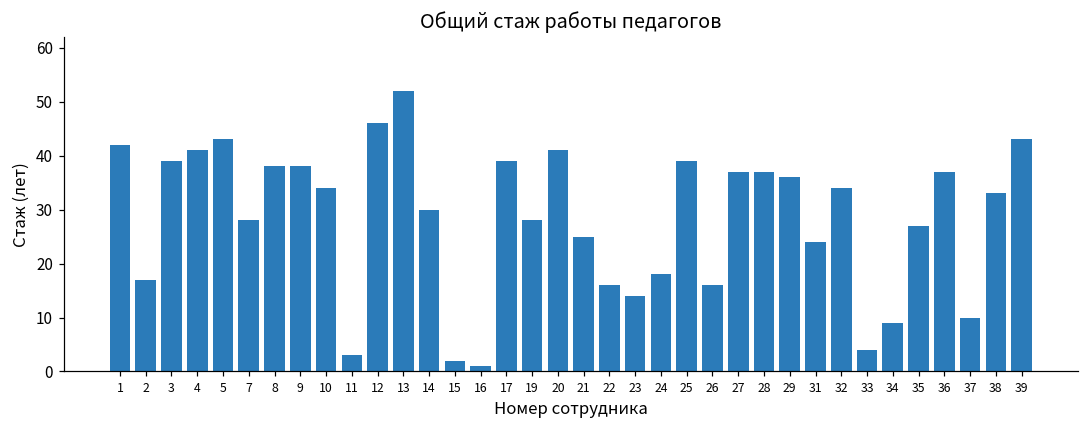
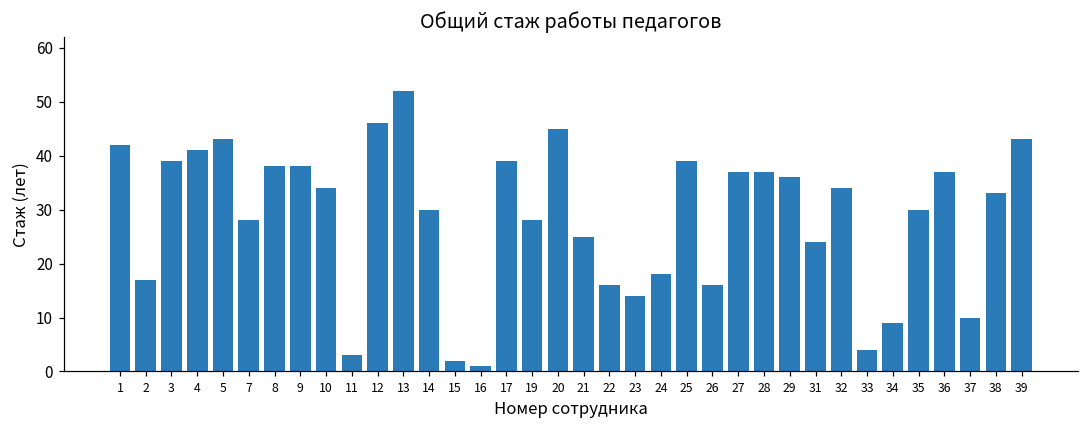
  {
    "1": 42,
    "2": 17,
    "3": 39,
    "4": 41,
    "5": 43,
    "7": 28,
    "8": 38,
    "9": 38,
    "10": 34,
    "11": 3,
    "12": 46,
    "13": 52,
    "14": 30,
    "15": 2,
    "16": 1,
    "17": 39,
    "19": 28,
-   "20": 41,
+   "20": 45,
    "21": 25,
    "22": 16,
    "23": 14,
    "24": 18,
    "25": 39,
    "26": 16,
    "27": 37,
    "28": 37,
    "29": 36,
    "31": 24,
    "32": 34,
    "33": 4,
    "34": 9,
-   "35": 27,
+   "35": 30,
    "36": 37,
    "37": 10,
    "38": 33,
    "39": 43
  }
